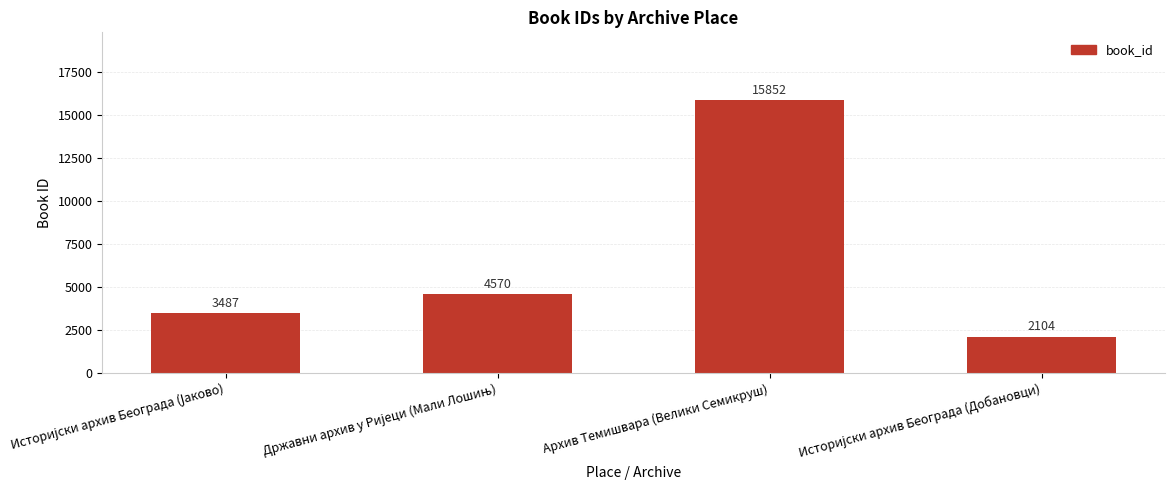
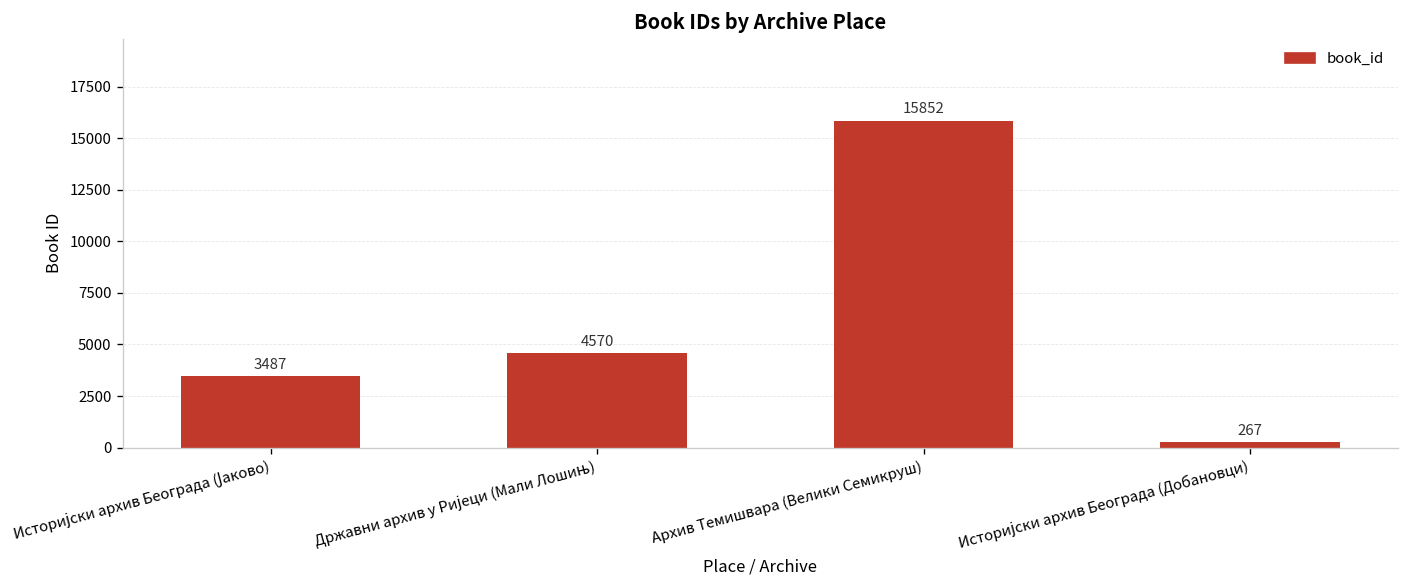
  {
    "Историјски архив Београда (Јаково)": 3487,
    "Државни архив у Ријеци (Мали Лошињ)": 4570,
    "Архив Темишвара (Велики Семикруш)": 15852,
-   "Историјски архив Београда (Добановци)": 2104
+   "Историјски архив Београда (Добановци)": 267
  }
